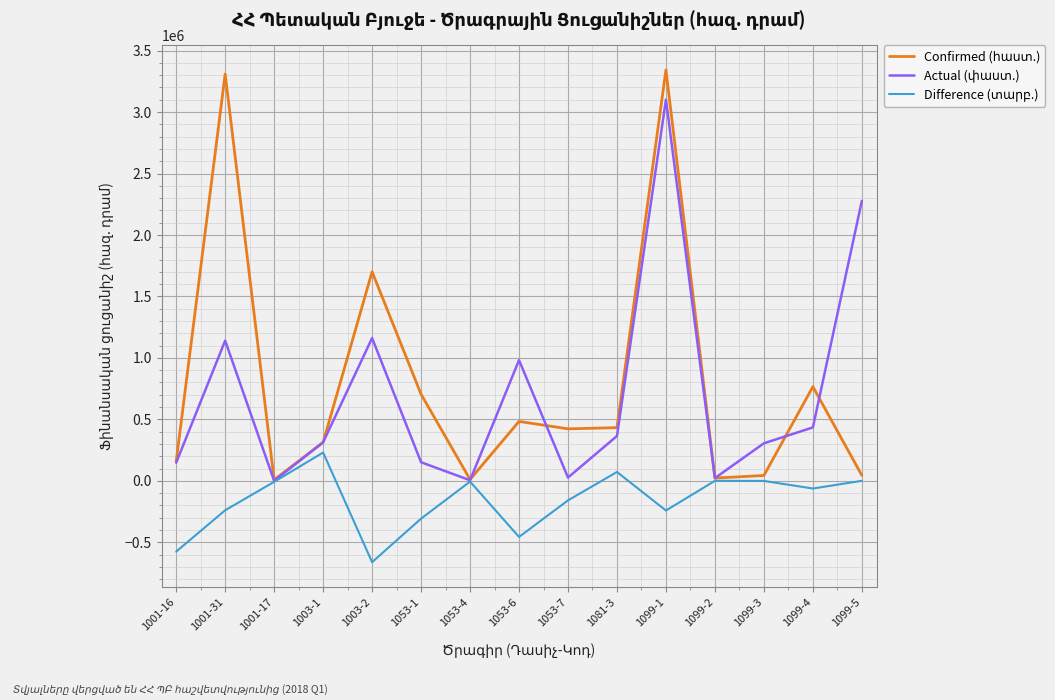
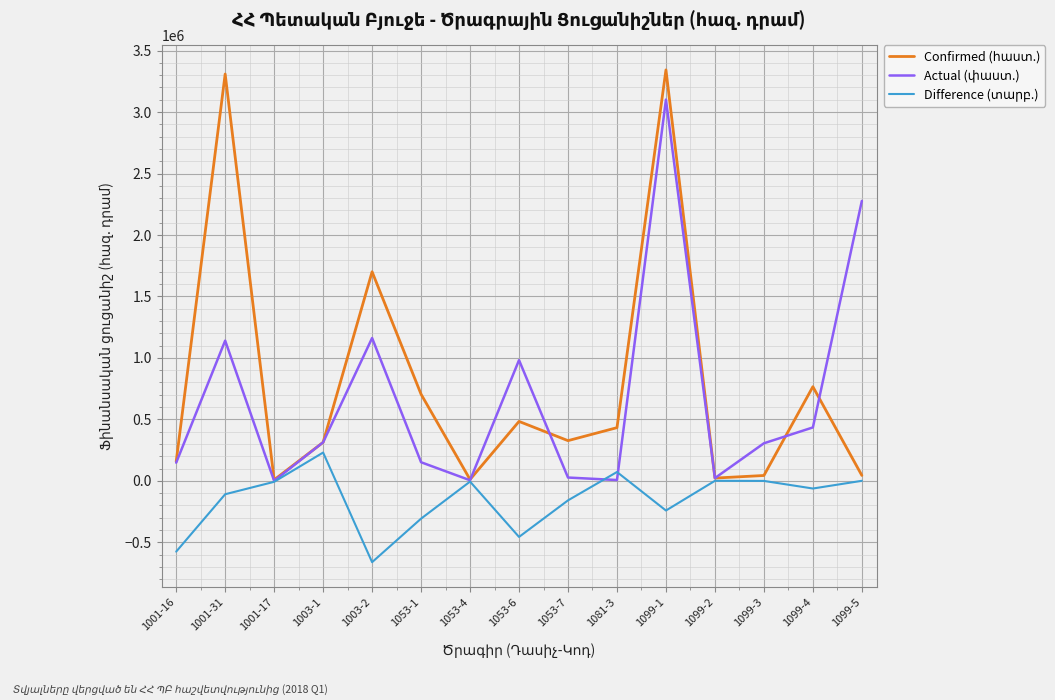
  {
    "Confirmed (հաստ.)": {
      "1001-31": 3310000,
      "1003-2": 1700000,
      "1053-1": 700000,
      "1053-6": 480000,
-     "1053-7": 420000,
+     "1053-7": 330000,
      "1081-3": 430000,
      "1099-1": 3340000,
      "1099-3": 40000,
      "1099-4": 770000,
      "1099-5": 40000
    },
    "Actual (փաստ.)": {
      "1001-31": 1140000,
      "1003-2": 1160000,
      "1053-1": 150000,
      "1053-6": 980000,
      "1053-7": 30000,
-     "1081-3": 360000,
+     "1081-3": 10000,
      "1099-1": 3100000,
      "1099-3": 310000,
      "1099-4": 430000,
      "1099-5": 2280000
    },
    "Difference (տարբ.)": {
      "1001-16": -580000,
-     "1001-31": -240000,
+     "1001-31": -110000,
      "1003-1": 230000,
      "1003-2": -660000,
      "1053-1": -310000,
      "1053-6": -460000,
      "1053-7": -160000,
      "1081-3": 70000,
      "1099-1": -240000,
      "1099-2": 0,
      "1099-3": 0,
      "1099-4": -60000,
      "1099-5": 0
    }
  }
